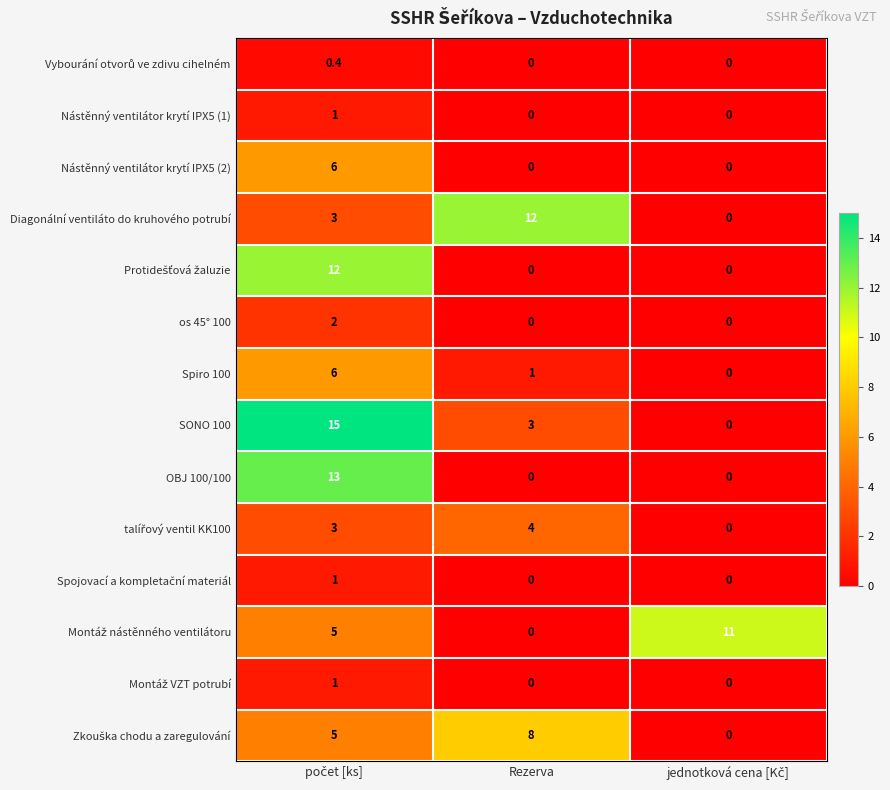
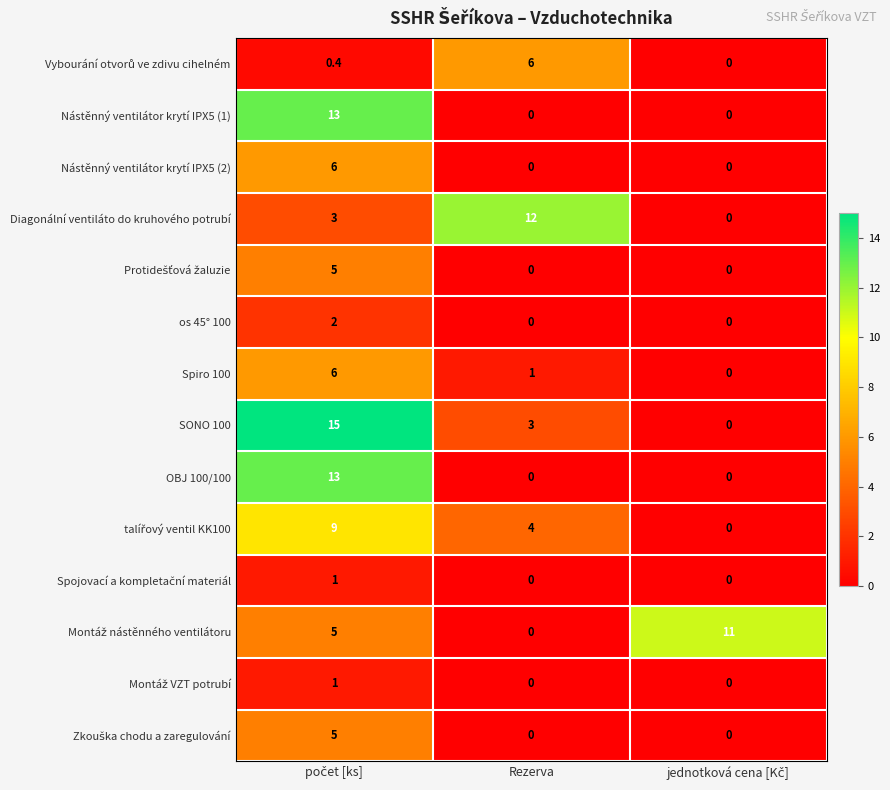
  {
    "Vybourání otvorů ve zdivu cihelném": {
      "počet [ks]": 0.4,
-     "Rezerva": 0,
+     "Rezerva": 6,
      "jednotková cena [Kč]": 0
    },
    "Nástěnný ventilátor krytí IPX5 (1)": {
-     "počet [ks]": 1,
+     "počet [ks]": 13,
      "Rezerva": 0,
      "jednotková cena [Kč]": 0
    },
    "Nástěnný ventilátor krytí IPX5 (2)": {
      "počet [ks]": 6,
      "Rezerva": 0,
      "jednotková cena [Kč]": 0
    },
    "Diagonální ventiláto do kruhového potrubí": {
      "počet [ks]": 3,
      "Rezerva": 12,
      "jednotková cena [Kč]": 0
    },
    "Protidešťová žaluzie": {
-     "počet [ks]": 12,
+     "počet [ks]": 5,
      "Rezerva": 0,
      "jednotková cena [Kč]": 0
    },
    "os 45° 100": {
      "počet [ks]": 2,
      "Rezerva": 0,
      "jednotková cena [Kč]": 0
    },
    "Spiro 100": {
      "počet [ks]": 6,
      "Rezerva": 1,
      "jednotková cena [Kč]": 0
    },
    "SONO 100": {
      "počet [ks]": 15,
      "Rezerva": 3,
      "jednotková cena [Kč]": 0
    },
    "OBJ 100/100": {
      "počet [ks]": 13,
      "Rezerva": 0,
      "jednotková cena [Kč]": 0
    },
    "talířový ventil KK100": {
-     "počet [ks]": 3,
+     "počet [ks]": 9,
      "Rezerva": 4,
      "jednotková cena [Kč]": 0
    },
    "Spojovací a kompletační materiál": {
      "počet [ks]": 1,
      "Rezerva": 0,
      "jednotková cena [Kč]": 0
    },
    "Montáž nástěnného ventilátoru": {
      "počet [ks]": 5,
      "Rezerva": 0,
      "jednotková cena [Kč]": 11
    },
    "Montáž VZT potrubí": {
      "počet [ks]": 1,
      "Rezerva": 0,
      "jednotková cena [Kč]": 0
    },
    "Zkouška chodu a zaregulování": {
      "počet [ks]": 5,
-     "Rezerva": 8,
+     "Rezerva": 0,
      "jednotková cena [Kč]": 0
    }
  }
